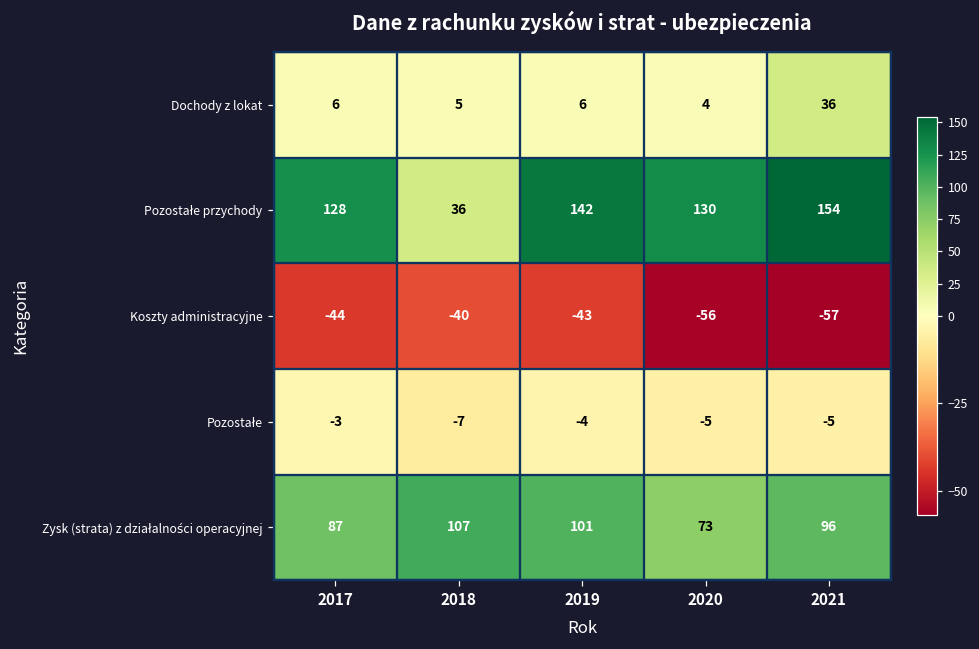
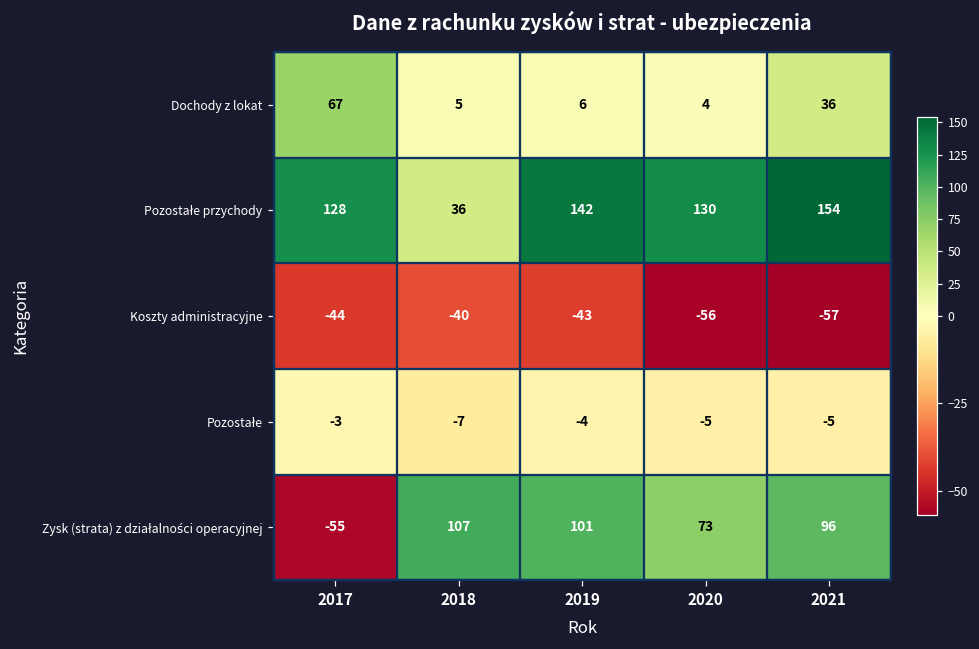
  {
    "Dochody z lokat": {
-     "2017": 6,
+     "2017": 67,
      "2018": 5,
      "2019": 6,
      "2020": 4,
      "2021": 36
    },
    "Pozostałe przychody": {
      "2017": 128,
      "2018": 36,
      "2019": 142,
      "2020": 130,
      "2021": 154
    },
    "Koszty administracyjne": {
      "2017": -44,
      "2018": -40,
      "2019": -43,
      "2020": -56,
      "2021": -57
    },
    "Pozostałe": {
      "2017": -3,
      "2018": -7,
      "2019": -4,
      "2020": -5,
      "2021": -5
    },
    "Zysk (strata) z działalności operacyjnej": {
-     "2017": 87,
+     "2017": -55,
      "2018": 107,
      "2019": 101,
      "2020": 73,
      "2021": 96
    }
  }
